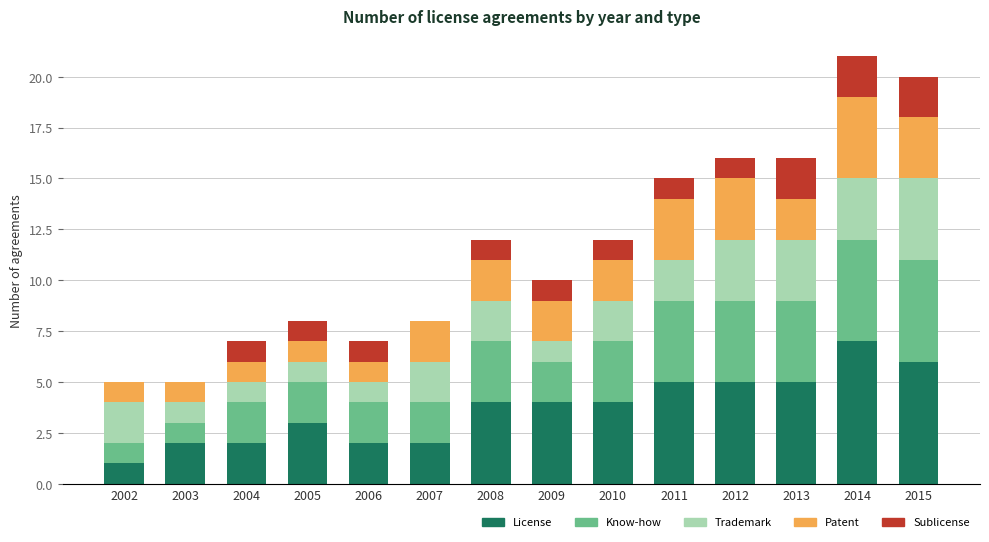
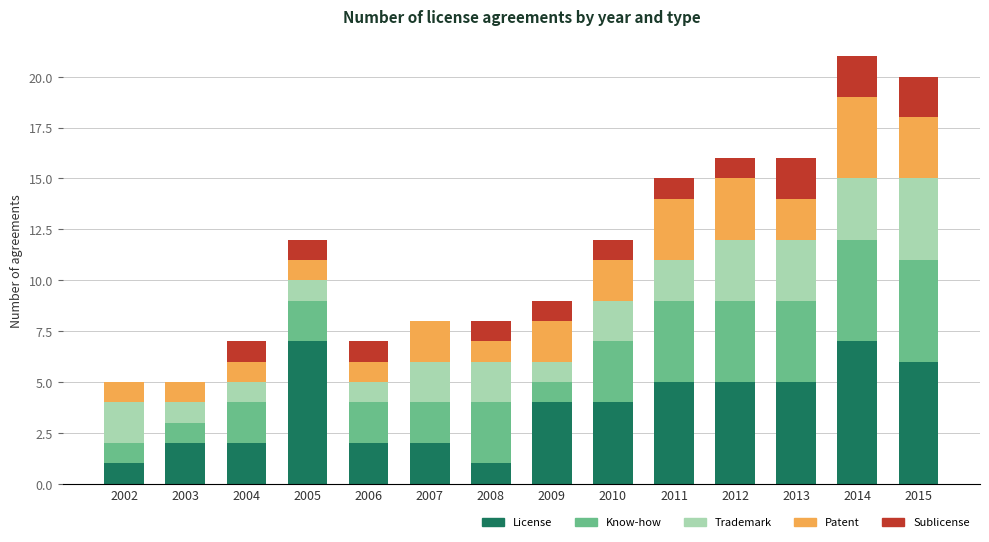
  {
    "License": {
      "2002": 1,
      "2003": 2,
      "2004": 2,
-     "2005": 3,
+     "2005": 7,
      "2006": 2,
      "2007": 2,
-     "2008": 4,
+     "2008": 1,
      "2009": 4,
      "2010": 4,
      "2011": 5,
      "2012": 5,
      "2013": 5,
      "2014": 7,
      "2015": 6
    },
    "Know-how": {
      "2002": 1,
      "2003": 1,
      "2004": 2,
      "2005": 2,
      "2006": 2,
      "2007": 2,
      "2008": 3,
-     "2009": 2,
+     "2009": 1,
      "2010": 3,
      "2011": 4,
      "2012": 4,
      "2013": 4,
      "2014": 5,
      "2015": 5
    },
    "Trademark": {
      "2002": 2,
      "2003": 1,
      "2004": 1,
      "2005": 1,
      "2006": 1,
      "2007": 2,
      "2008": 2,
      "2009": 1,
      "2010": 2,
      "2011": 2,
      "2012": 3,
      "2013": 3,
      "2014": 3,
      "2015": 4
    },
    "Patent": {
      "2002": 1,
      "2003": 1,
      "2004": 1,
      "2005": 1,
      "2006": 1,
      "2007": 2,
-     "2008": 2,
+     "2008": 1,
      "2009": 2,
      "2010": 2,
      "2011": 3,
      "2012": 3,
      "2013": 2,
      "2014": 4,
      "2015": 3
    },
    "Sublicense": {
      "2002": 0,
      "2003": 0,
      "2004": 1,
      "2005": 1,
      "2006": 1,
      "2007": 0,
      "2008": 1,
      "2009": 1,
      "2010": 1,
      "2011": 1,
      "2012": 1,
      "2013": 2,
      "2014": 2,
      "2015": 2
    }
  }
